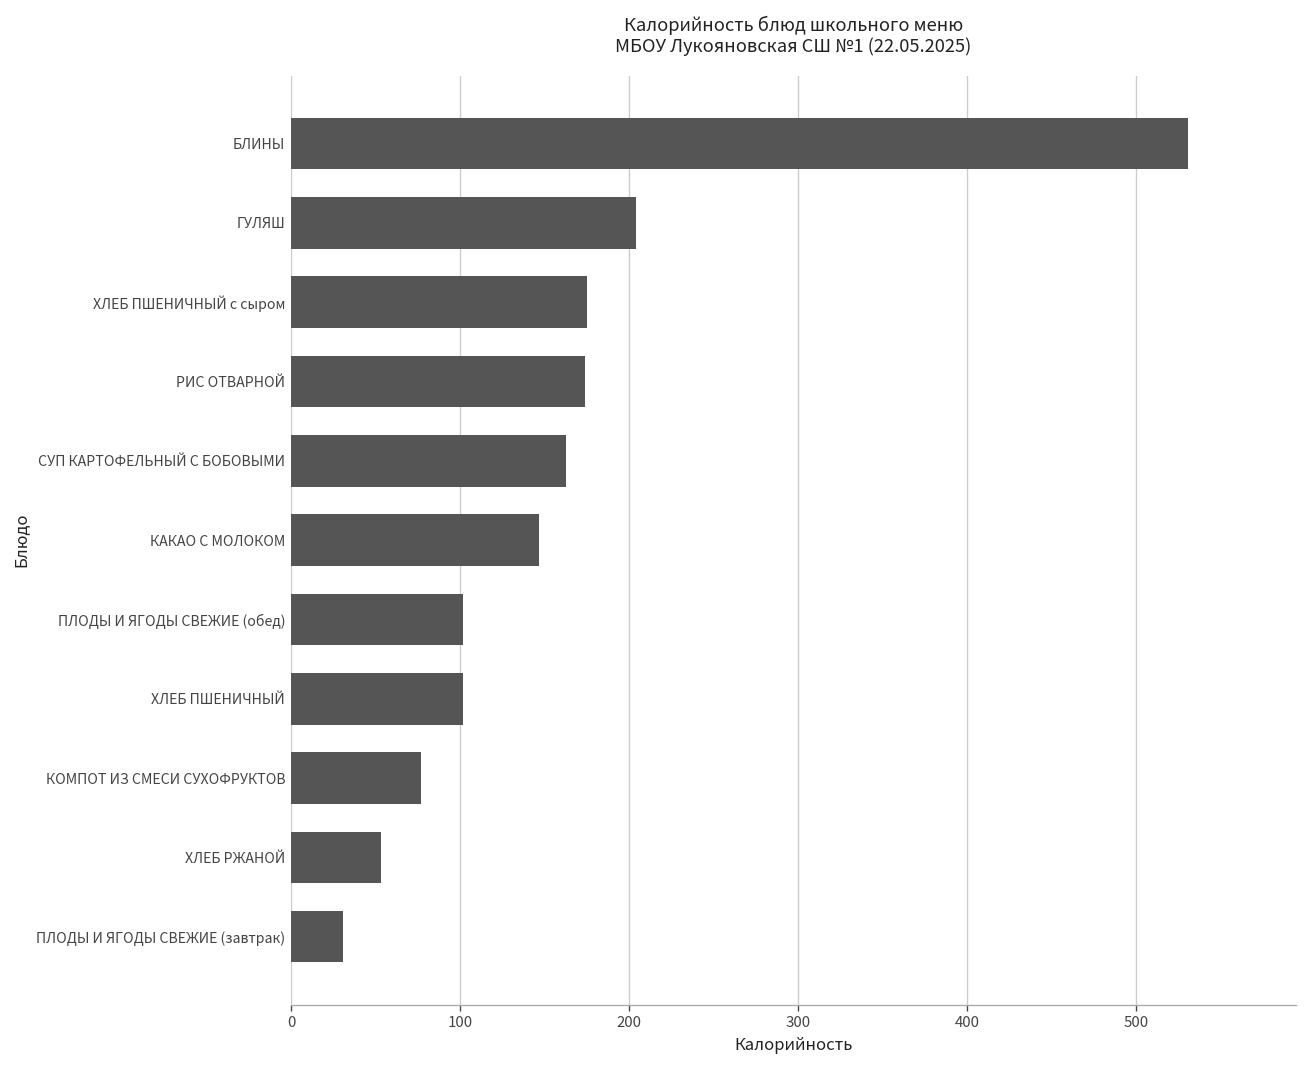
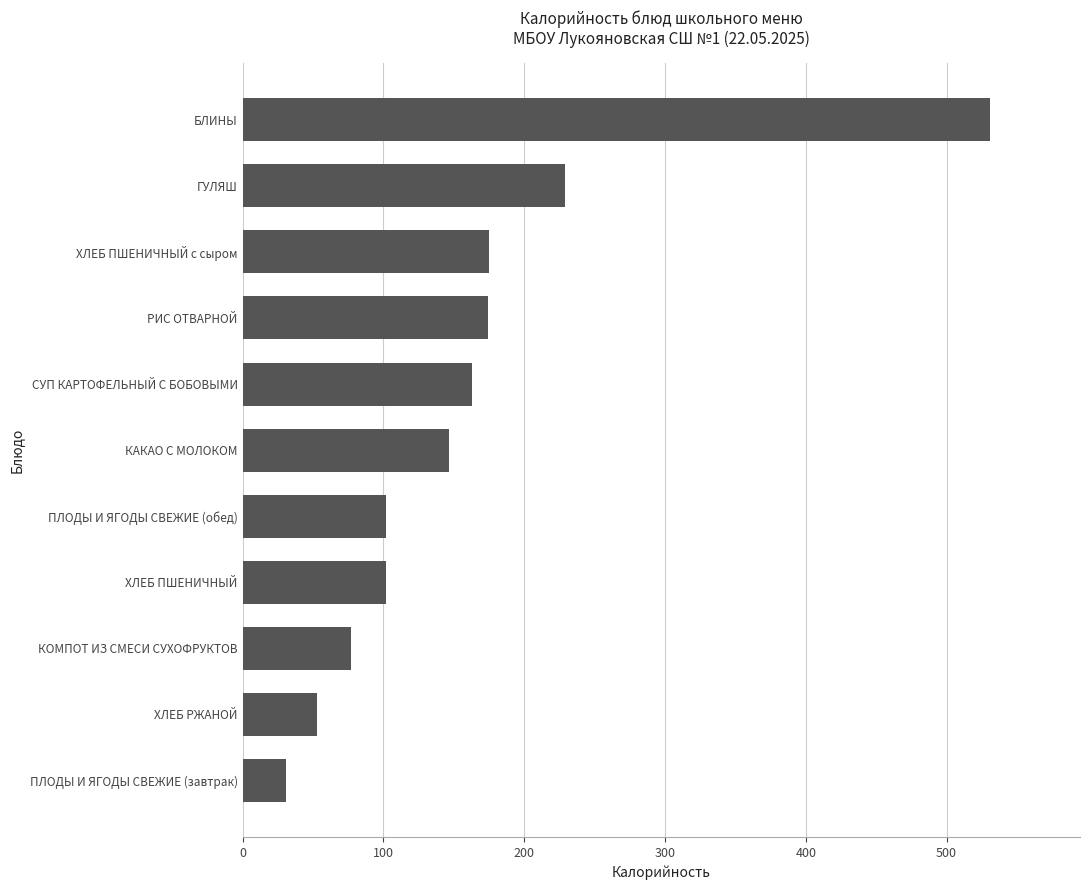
  {
    "БЛИНЫ": 531,
-   "ГУЛЯШ": 204,
+   "ГУЛЯШ": 229,
    "ХЛЕБ ПШЕНИЧНЫЙ с сыром": 175,
    "РИС ОТВАРНОЙ": 174,
    "СУП КАРТОФЕЛЬНЫЙ С БОБОВЫМИ": 163,
    "КАКАО С МОЛОКОМ": 147,
    "ПЛОДЫ И ЯГОДЫ СВЕЖИЕ (обед)": 102,
    "ХЛЕБ ПШЕНИЧНЫЙ": 102,
    "КОМПОТ ИЗ СМЕСИ СУХОФРУКТОВ": 77,
    "ХЛЕБ РЖАНОЙ": 53,
    "ПЛОДЫ И ЯГОДЫ СВЕЖИЕ (завтрак)": 31
  }
